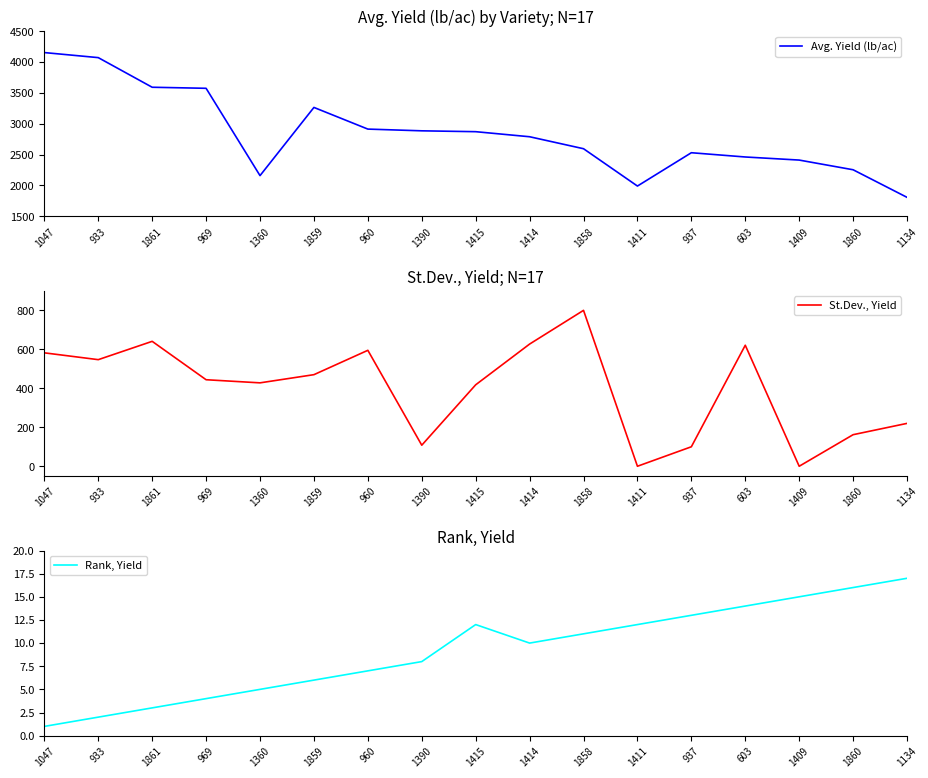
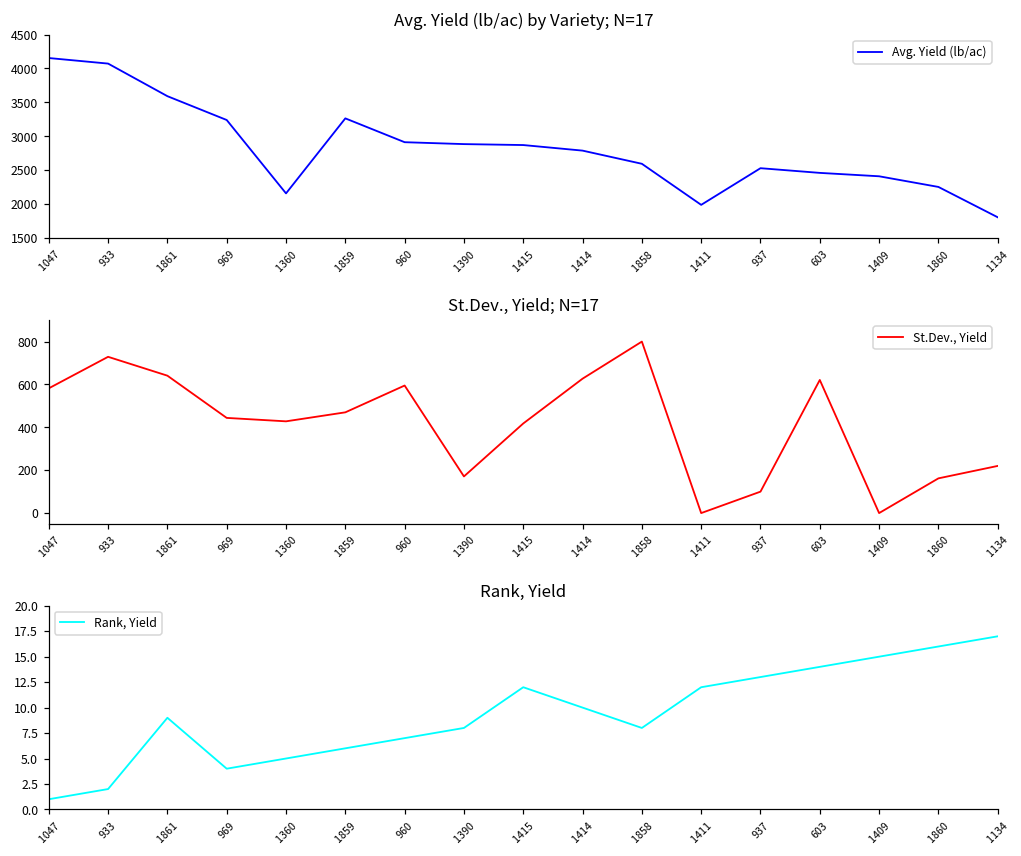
  {
    "Avg. Yield (lb/ac) by Variety; N=17": {
      "1047": 4200,
      "933": 4100,
      "1861": 3600,
-     "969": 3600,
+     "969": 3200,
      "1360": 2200,
      "1859": 3300,
      "960": 2900,
      "1390": 2900,
      "1415": 2900,
      "1414": 2800,
      "1858": 2600,
      "1411": 2000,
      "937": 2500,
      "603": 2500,
      "1409": 2400,
      "1860": 2300,
      "1134": 1800
    },
    "St.Dev., Yield; N=17": {
      "1047": 580,
-     "933": 550,
+     "933": 730,
      "1861": 640,
      "969": 440,
      "1360": 430,
      "1859": 470,
      "960": 600,
-     "1390": 110,
+     "1390": 170,
      "1415": 420,
      "1414": 630,
      "1858": 800,
      "1411": 0,
      "937": 100,
      "603": 620,
      "1409": 0,
      "1860": 160,
      "1134": 220
    },
    "Rank, Yield": {
      "1047": 1,
      "933": 2,
-     "1861": 3,
+     "1861": 9,
      "969": 4,
      "1360": 5,
      "1859": 6,
      "960": 7,
      "1390": 8,
      "1415": 12,
      "1414": 10,
-     "1858": 11,
+     "1858": 8,
      "1411": 12,
      "937": 13,
      "603": 14,
      "1409": 15,
      "1860": 16,
      "1134": 17
    }
  }
